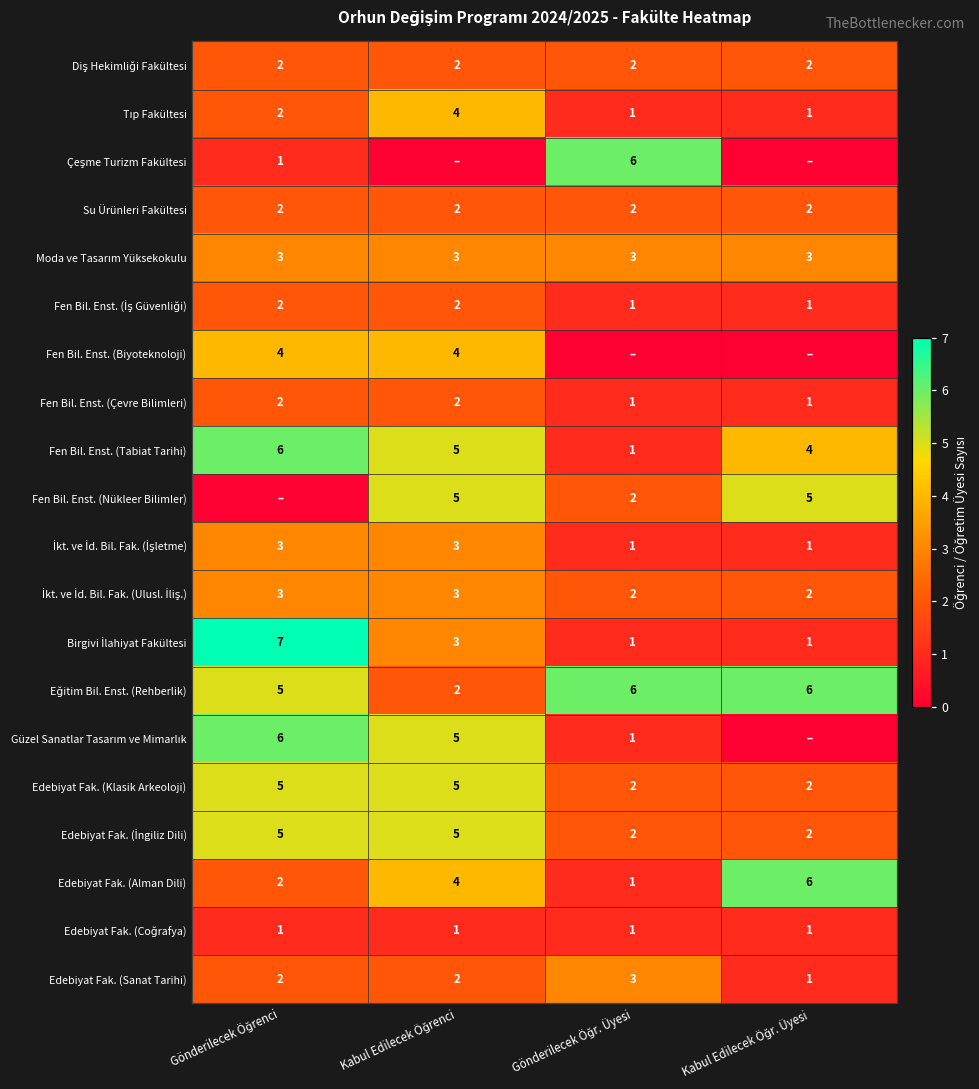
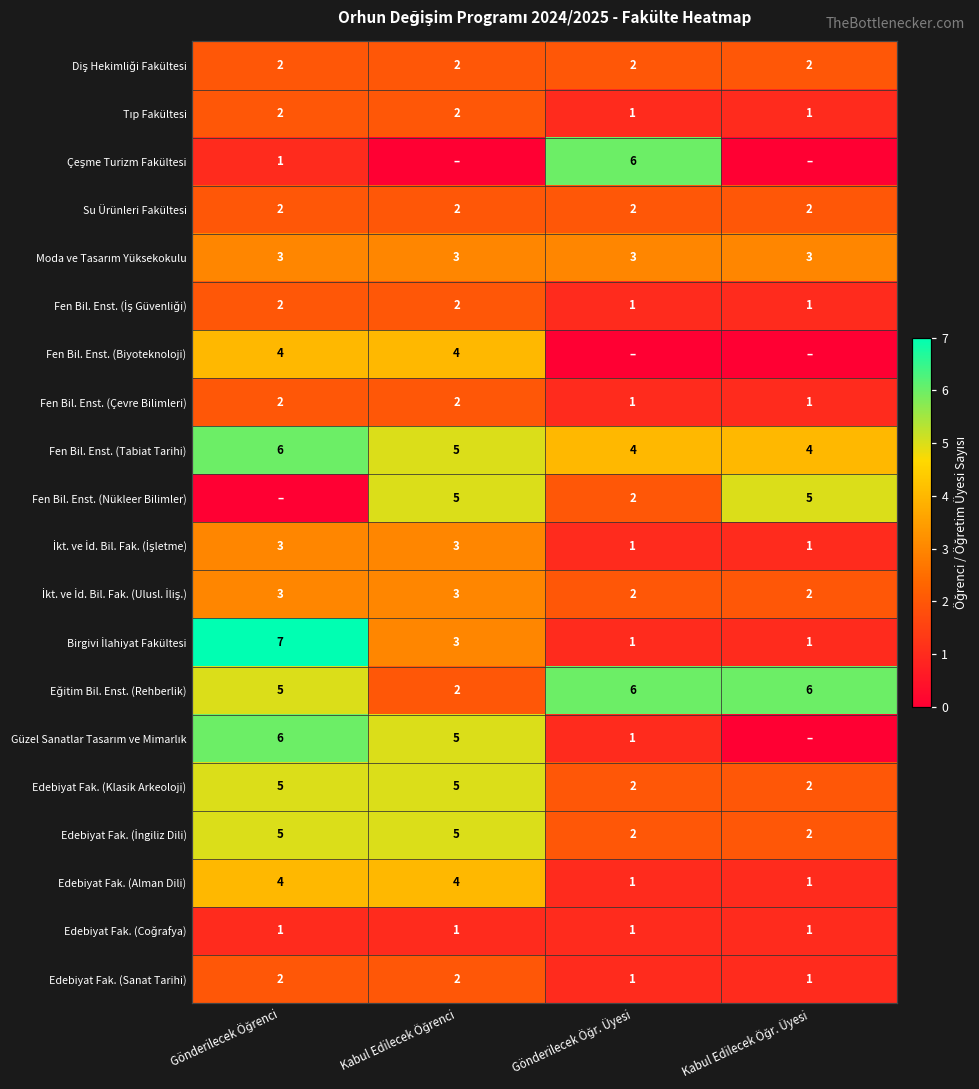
  {
    "Diş Hekimliği Fakültesi": {
      "Gönderilecek Öğrenci": 2,
      "Kabul Edilecek Öğrenci": 2,
      "Gönderilecek Öğr. Üyesi": 2,
      "Kabul Edilecek Öğr. Üyesi": 2
    },
    "Tıp Fakültesi": {
      "Gönderilecek Öğrenci": 2,
-     "Kabul Edilecek Öğrenci": 4,
+     "Kabul Edilecek Öğrenci": 2,
      "Gönderilecek Öğr. Üyesi": 1,
      "Kabul Edilecek Öğr. Üyesi": 1
    },
    "Çeşme Turizm Fakültesi": {
      "Gönderilecek Öğrenci": 1,
      "Gönderilecek Öğr. Üyesi": 6
    },
    "Su Ürünleri Fakültesi": {
      "Gönderilecek Öğrenci": 2,
      "Kabul Edilecek Öğrenci": 2,
      "Gönderilecek Öğr. Üyesi": 2,
      "Kabul Edilecek Öğr. Üyesi": 2
    },
    "Moda ve Tasarım Yüksekokulu": {
      "Gönderilecek Öğrenci": 3,
      "Kabul Edilecek Öğrenci": 3,
      "Gönderilecek Öğr. Üyesi": 3,
      "Kabul Edilecek Öğr. Üyesi": 3
    },
    "Fen Bil. Enst. (İş Güvenliği)": {
      "Gönderilecek Öğrenci": 2,
      "Kabul Edilecek Öğrenci": 2,
      "Gönderilecek Öğr. Üyesi": 1,
      "Kabul Edilecek Öğr. Üyesi": 1
    },
    "Fen Bil. Enst. (Biyoteknoloji)": {
      "Gönderilecek Öğrenci": 4,
      "Kabul Edilecek Öğrenci": 4
    },
    "Fen Bil. Enst. (Çevre Bilimleri)": {
      "Gönderilecek Öğrenci": 2,
      "Kabul Edilecek Öğrenci": 2,
      "Gönderilecek Öğr. Üyesi": 1,
      "Kabul Edilecek Öğr. Üyesi": 1
    },
    "Fen Bil. Enst. (Tabiat Tarihi)": {
      "Gönderilecek Öğrenci": 6,
      "Kabul Edilecek Öğrenci": 5,
-     "Gönderilecek Öğr. Üyesi": 1,
+     "Gönderilecek Öğr. Üyesi": 4,
      "Kabul Edilecek Öğr. Üyesi": 4
    },
    "Fen Bil. Enst. (Nükleer Bilimler)": {
      "Kabul Edilecek Öğrenci": 5,
      "Gönderilecek Öğr. Üyesi": 2,
      "Kabul Edilecek Öğr. Üyesi": 5
    },
    "İkt. ve İd. Bil. Fak. (İşletme)": {
      "Gönderilecek Öğrenci": 3,
      "Kabul Edilecek Öğrenci": 3,
      "Gönderilecek Öğr. Üyesi": 1,
      "Kabul Edilecek Öğr. Üyesi": 1
    },
    "İkt. ve İd. Bil. Fak. (Ulusl. İliş.)": {
      "Gönderilecek Öğrenci": 3,
      "Kabul Edilecek Öğrenci": 3,
      "Gönderilecek Öğr. Üyesi": 2,
      "Kabul Edilecek Öğr. Üyesi": 2
    },
    "Birgivi İlahiyat Fakültesi": {
      "Gönderilecek Öğrenci": 7,
      "Kabul Edilecek Öğrenci": 3,
      "Gönderilecek Öğr. Üyesi": 1,
      "Kabul Edilecek Öğr. Üyesi": 1
    },
    "Eğitim Bil. Enst. (Rehberlik)": {
      "Gönderilecek Öğrenci": 5,
      "Kabul Edilecek Öğrenci": 2,
      "Gönderilecek Öğr. Üyesi": 6,
      "Kabul Edilecek Öğr. Üyesi": 6
    },
    "Güzel Sanatlar Tasarım ve Mimarlık": {
      "Gönderilecek Öğrenci": 6,
      "Kabul Edilecek Öğrenci": 5,
      "Gönderilecek Öğr. Üyesi": 1
    },
    "Edebiyat Fak. (Klasik Arkeoloji)": {
      "Gönderilecek Öğrenci": 5,
      "Kabul Edilecek Öğrenci": 5,
      "Gönderilecek Öğr. Üyesi": 2,
      "Kabul Edilecek Öğr. Üyesi": 2
    },
    "Edebiyat Fak. (İngiliz Dili)": {
      "Gönderilecek Öğrenci": 5,
      "Kabul Edilecek Öğrenci": 5,
      "Gönderilecek Öğr. Üyesi": 2,
      "Kabul Edilecek Öğr. Üyesi": 2
    },
    "Edebiyat Fak. (Alman Dili)": {
-     "Gönderilecek Öğrenci": 2,
+     "Gönderilecek Öğrenci": 4,
      "Kabul Edilecek Öğrenci": 4,
      "Gönderilecek Öğr. Üyesi": 1,
-     "Kabul Edilecek Öğr. Üyesi": 6
+     "Kabul Edilecek Öğr. Üyesi": 1
    },
    "Edebiyat Fak. (Coğrafya)": {
      "Gönderilecek Öğrenci": 1,
      "Kabul Edilecek Öğrenci": 1,
      "Gönderilecek Öğr. Üyesi": 1,
      "Kabul Edilecek Öğr. Üyesi": 1
    },
    "Edebiyat Fak. (Sanat Tarihi)": {
      "Gönderilecek Öğrenci": 2,
      "Kabul Edilecek Öğrenci": 2,
-     "Gönderilecek Öğr. Üyesi": 3,
+     "Gönderilecek Öğr. Üyesi": 1,
      "Kabul Edilecek Öğr. Üyesi": 1
    }
  }
